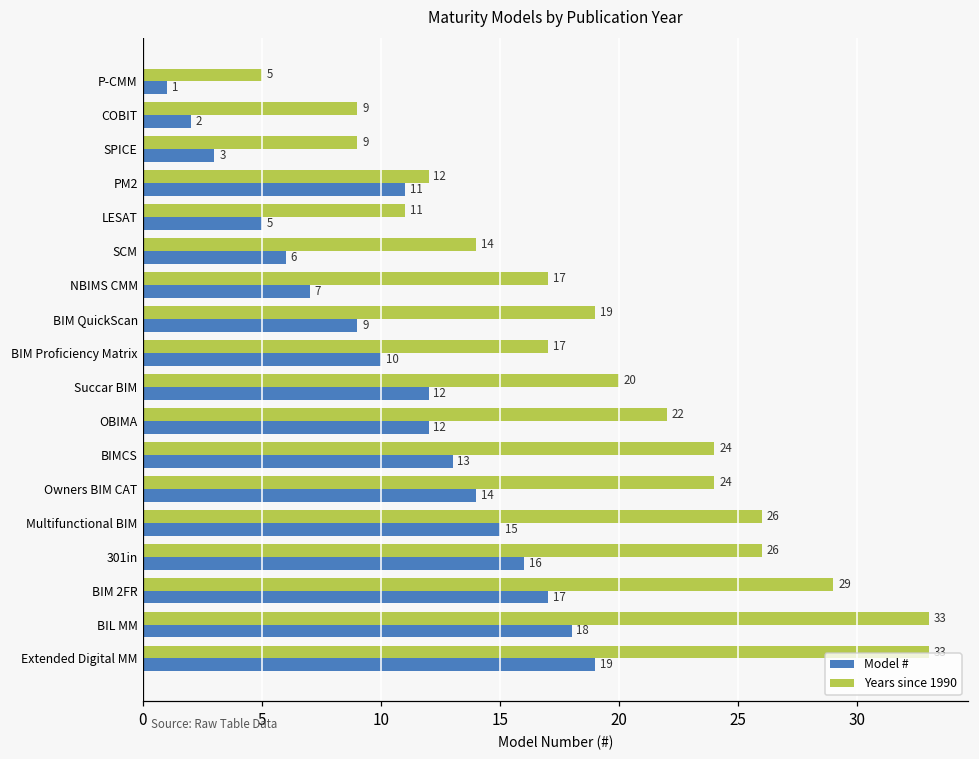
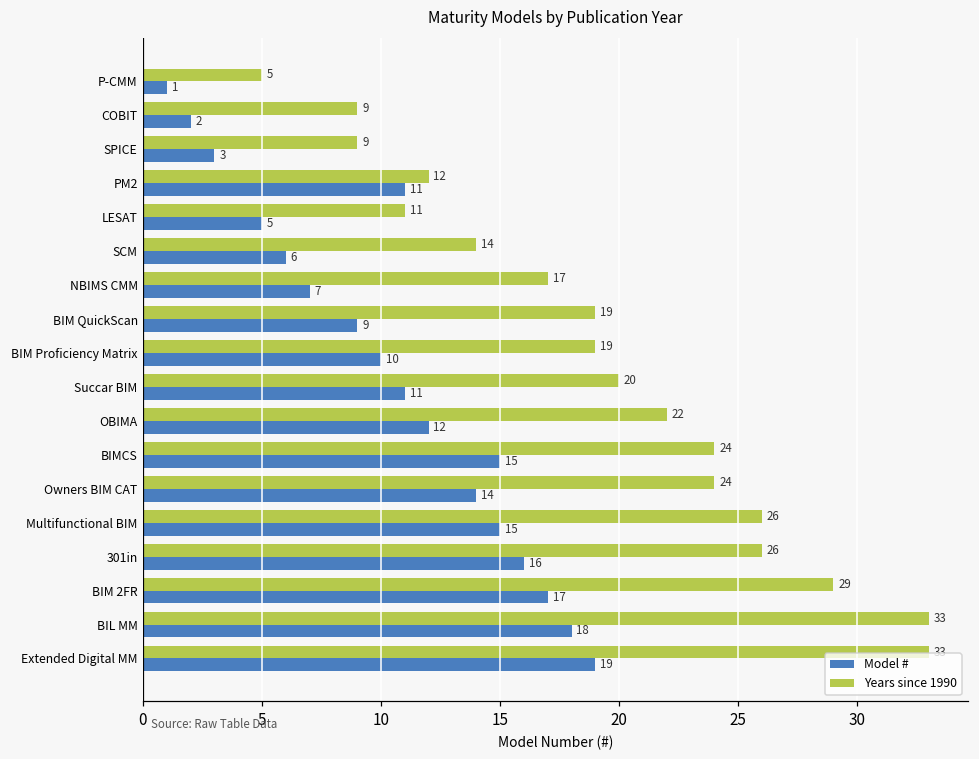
  {
    "Model #": {
      "P-CMM": 1,
      "COBIT": 2,
      "SPICE": 3,
      "PM2": 11,
      "LESAT": 5,
      "SCM": 6,
      "NBIMS CMM": 7,
      "BIM QuickScan": 9,
      "BIM Proficiency Matrix": 10,
-     "Succar BIM": 12,
+     "Succar BIM": 11,
      "OBIMA": 12,
-     "BIMCS": 13,
+     "BIMCS": 15,
      "Owners BIM CAT": 14,
      "Multifunctional BIM": 15,
      "301in": 16,
      "BIM 2FR": 17,
      "BIL MM": 18,
      "Extended Digital MM": 19
    },
    "Years since 1990": {
      "P-CMM": 5,
      "COBIT": 9,
      "SPICE": 9,
      "PM2": 12,
      "LESAT": 11,
      "SCM": 14,
      "NBIMS CMM": 17,
      "BIM QuickScan": 19,
-     "BIM Proficiency Matrix": 17,
+     "BIM Proficiency Matrix": 19,
      "Succar BIM": 20,
      "OBIMA": 22,
      "BIMCS": 24,
      "Owners BIM CAT": 24,
      "Multifunctional BIM": 26,
      "301in": 26,
      "BIM 2FR": 29,
      "BIL MM": 33,
      "Extended Digital MM": 33
    }
  }
